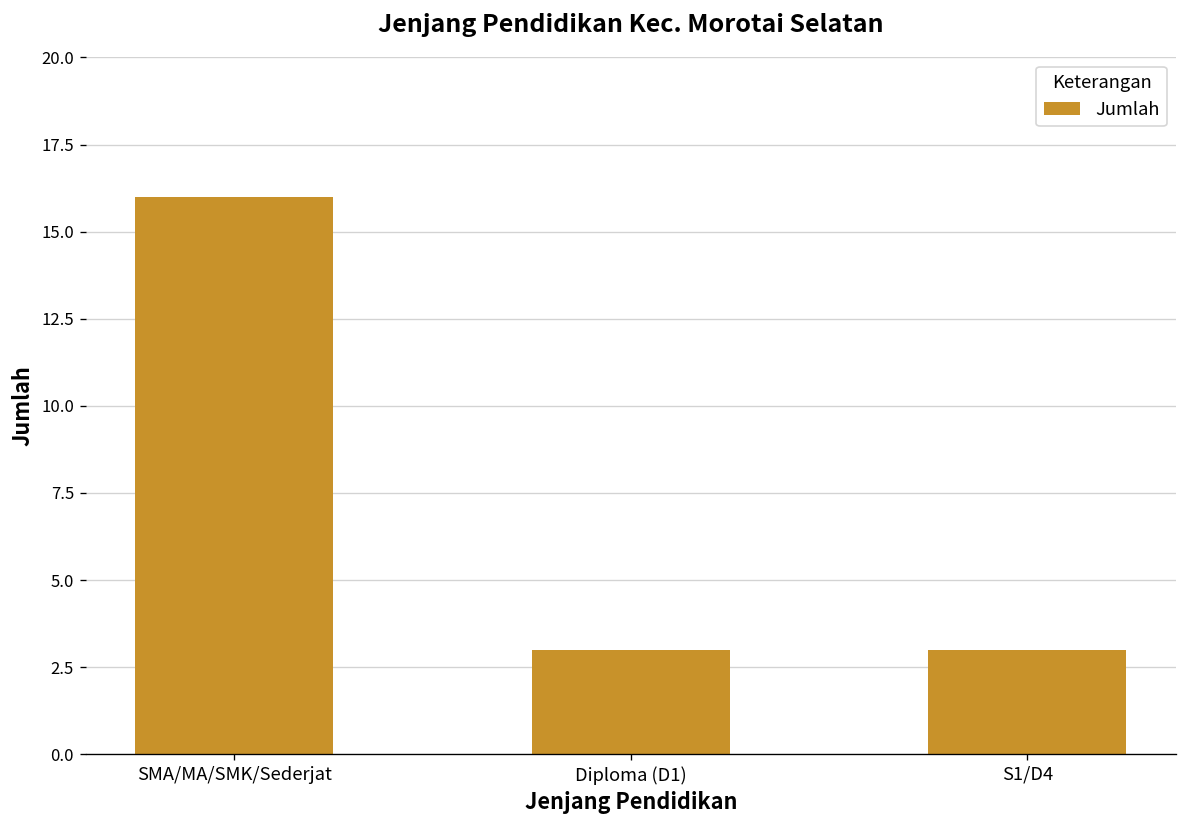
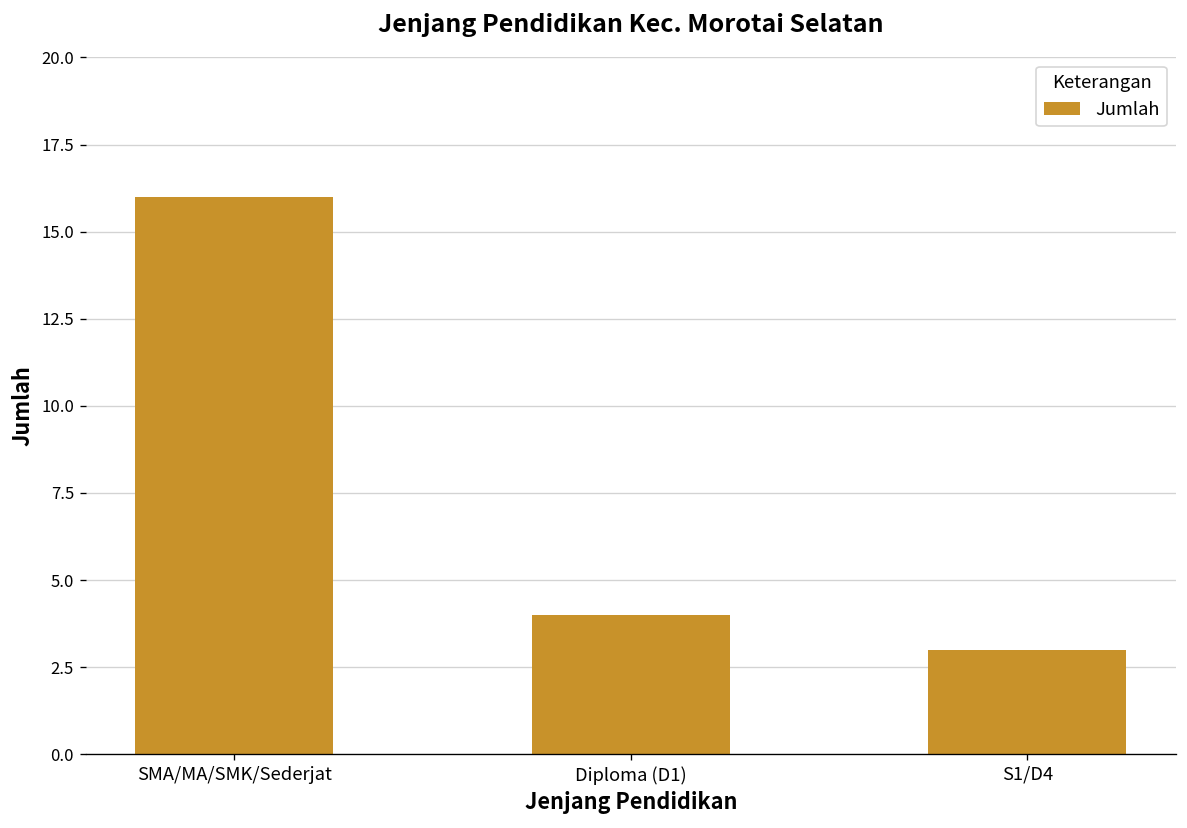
  {
    "SMA/MA/SMK/Sederjat": 16,
-   "Diploma (D1)": 3,
+   "Diploma (D1)": 4,
    "S1/D4": 3
  }
